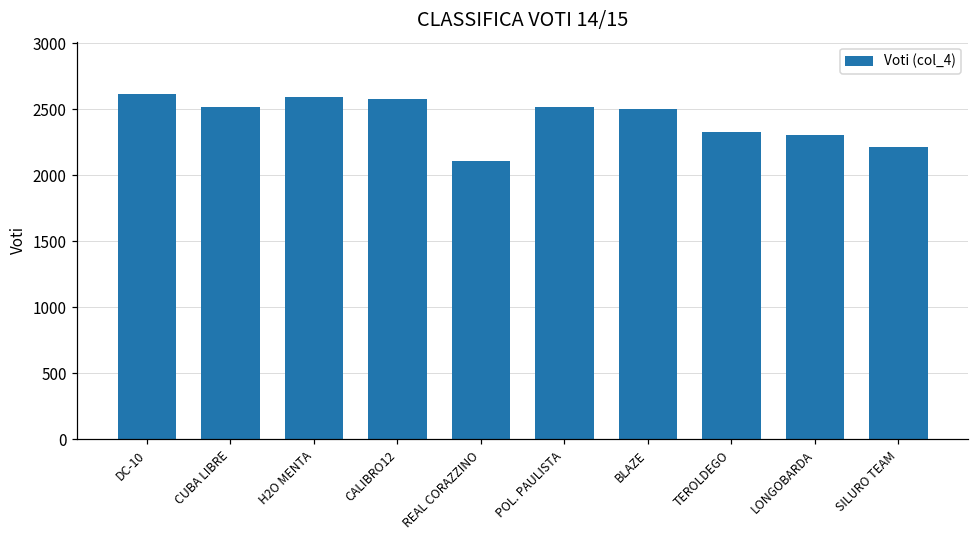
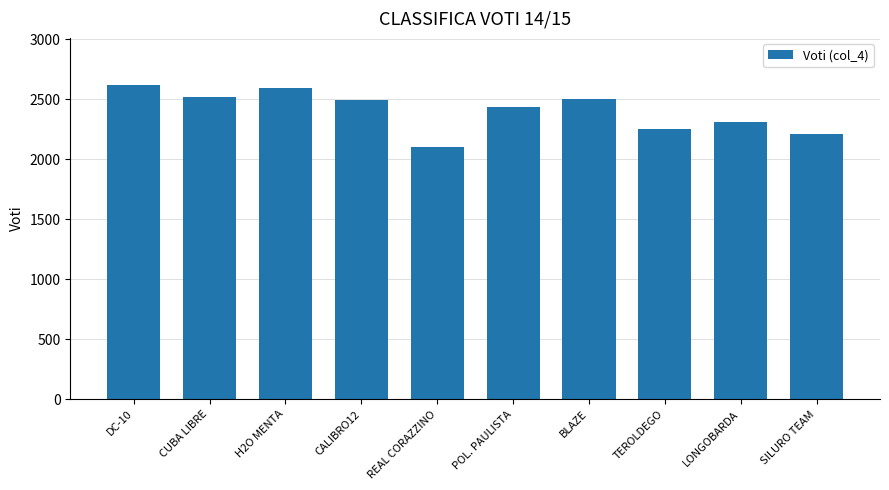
  {
    "DC-10": 2620,
    "CUBA LIBRE": 2520,
    "H2O MENTA": 2590,
-   "CALIBRO12": 2580,
+   "CALIBRO12": 2500,
    "REAL CORAZZINO": 2100,
-   "POL. PAULISTA": 2520,
+   "POL. PAULISTA": 2440,
    "BLAZE": 2500,
-   "TEROLDEGO": 2330,
+   "TEROLDEGO": 2250,
    "LONGOBARDA": 2310,
    "SILURO TEAM": 2210
  }
